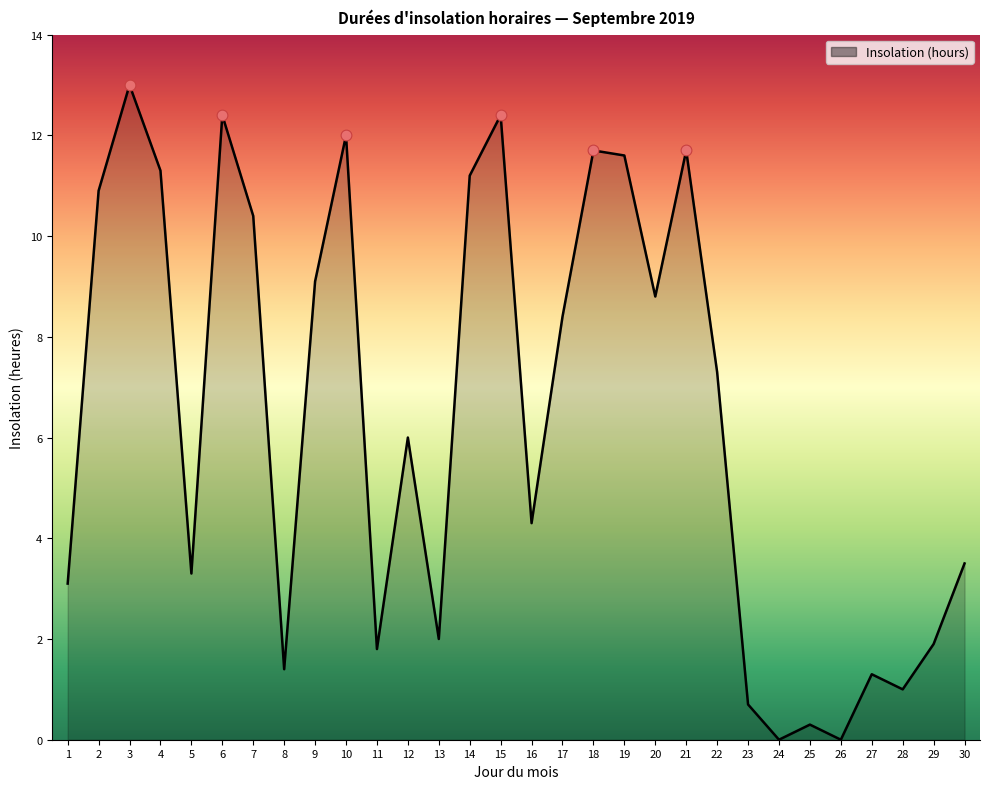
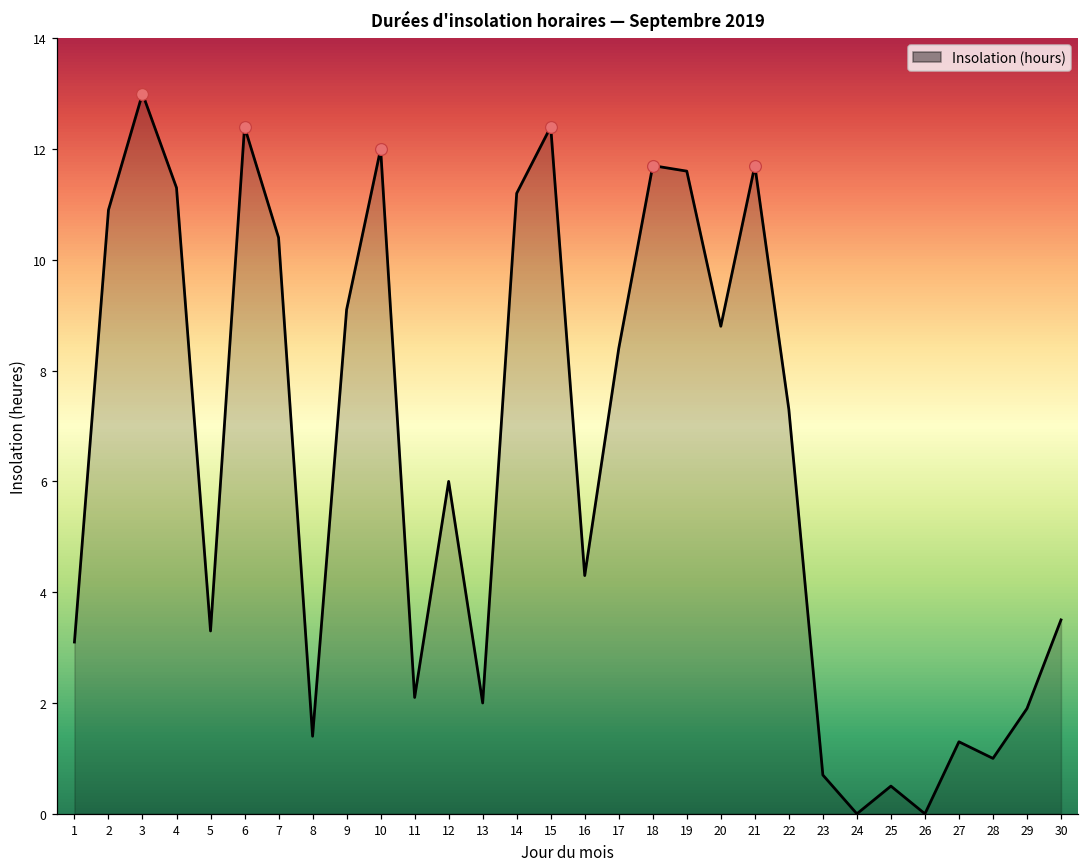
  {
    "Insolation (hours)": {
      "1": 3.1,
      "2": 10.9,
      "4": 11.3,
      "5": 3.3,
      "7": 10.4,
      "8": 1.4,
      "9": 9.1,
-     "11": 1.8,
+     "11": 2.1,
      "12": 6.0,
      "13": 2.0,
      "14": 11.2,
      "16": 4.3,
      "17": 8.4,
      "19": 11.6,
      "20": 8.8,
      "22": 7.3,
      "23": 0.7,
      "24": 0.0,
-     "25": 0.3,
+     "25": 0.5,
      "26": 0.0,
      "27": 1.3,
      "28": 1.0,
      "29": 1.9,
      "30": 3.5
    }
  }
